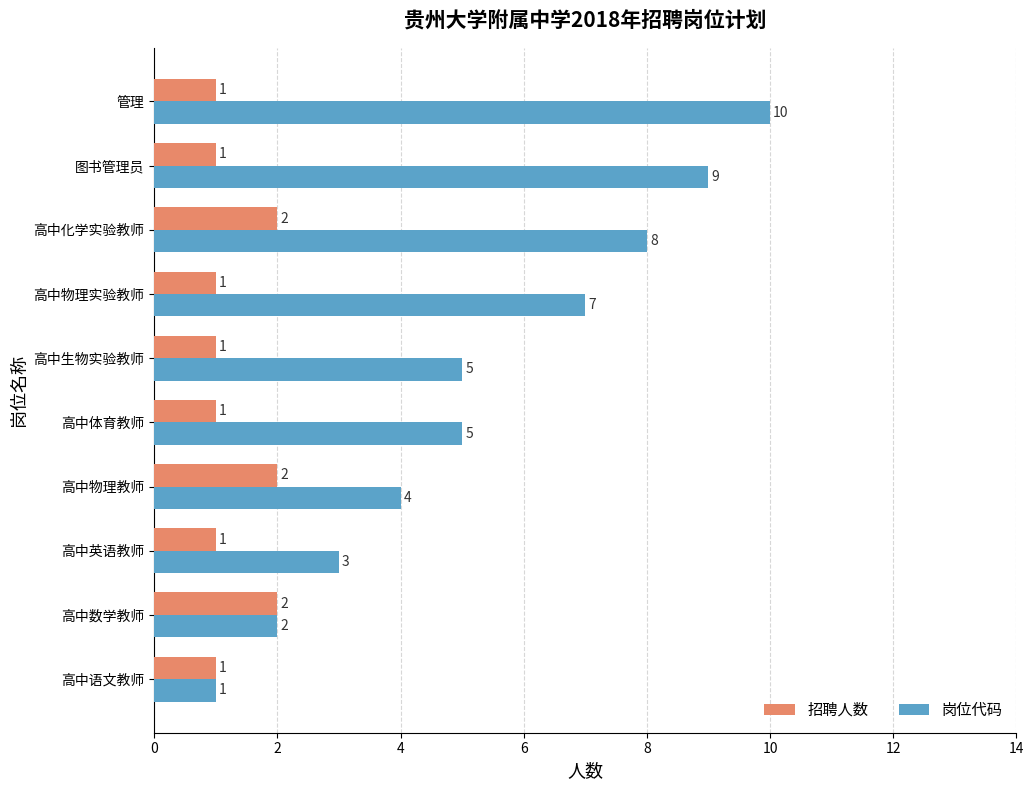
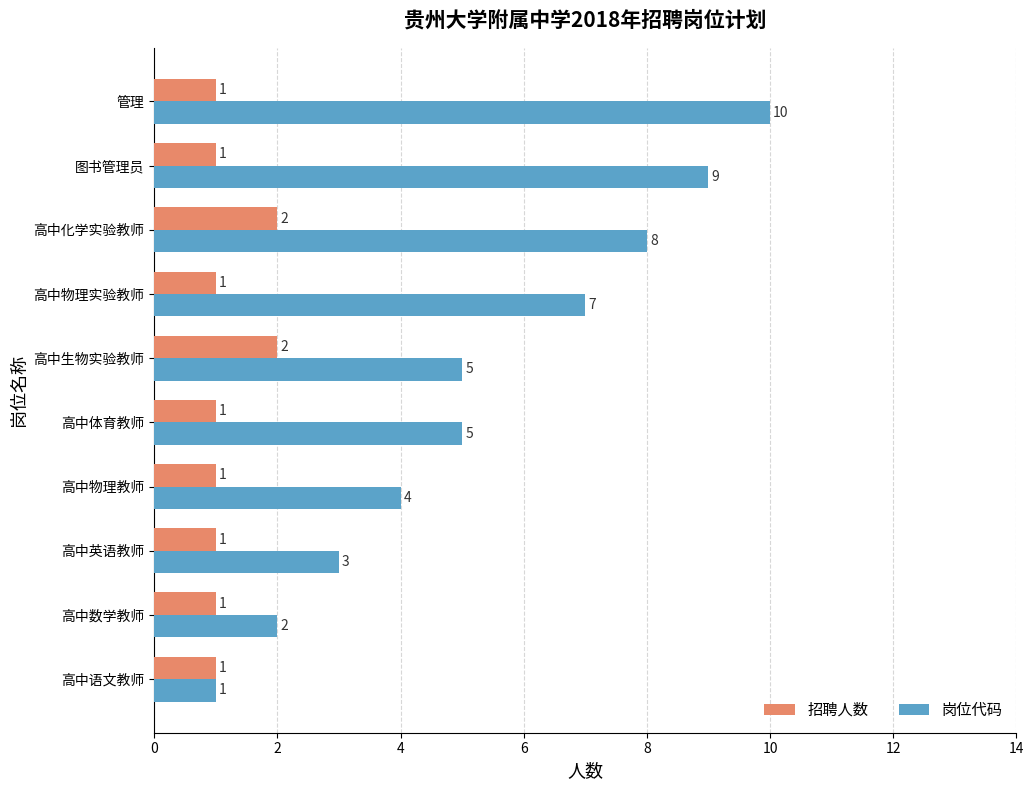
  {
    "招聘人数": {
      "管理": 1,
      "图书管理员": 1,
      "高中化学实验教师": 2,
      "高中物理实验教师": 1,
-     "高中生物实验教师": 1,
+     "高中生物实验教师": 2,
      "高中体育教师": 1,
-     "高中物理教师": 2,
+     "高中物理教师": 1,
      "高中英语教师": 1,
-     "高中数学教师": 2,
+     "高中数学教师": 1,
      "高中语文教师": 1
    },
    "岗位代码": {
      "管理": 10,
      "图书管理员": 9,
      "高中化学实验教师": 8,
      "高中物理实验教师": 7,
      "高中生物实验教师": 5,
      "高中体育教师": 5,
      "高中物理教师": 4,
      "高中英语教师": 3,
      "高中数学教师": 2,
      "高中语文教师": 1
    }
  }
